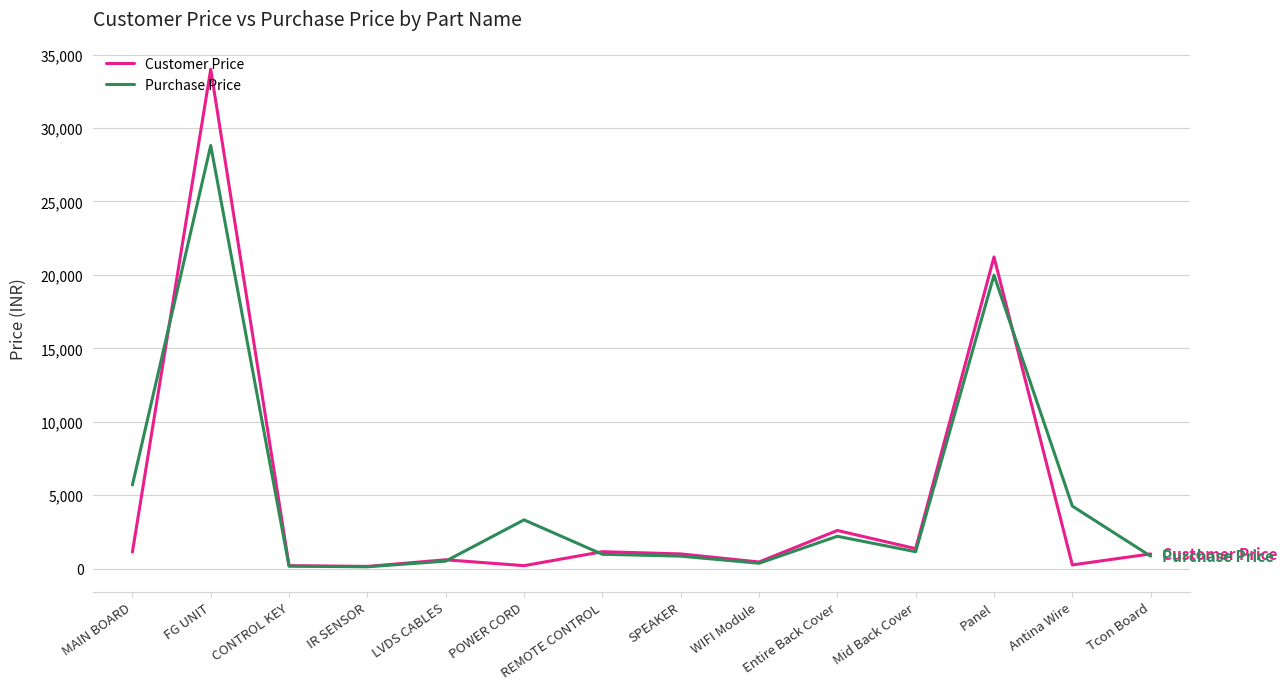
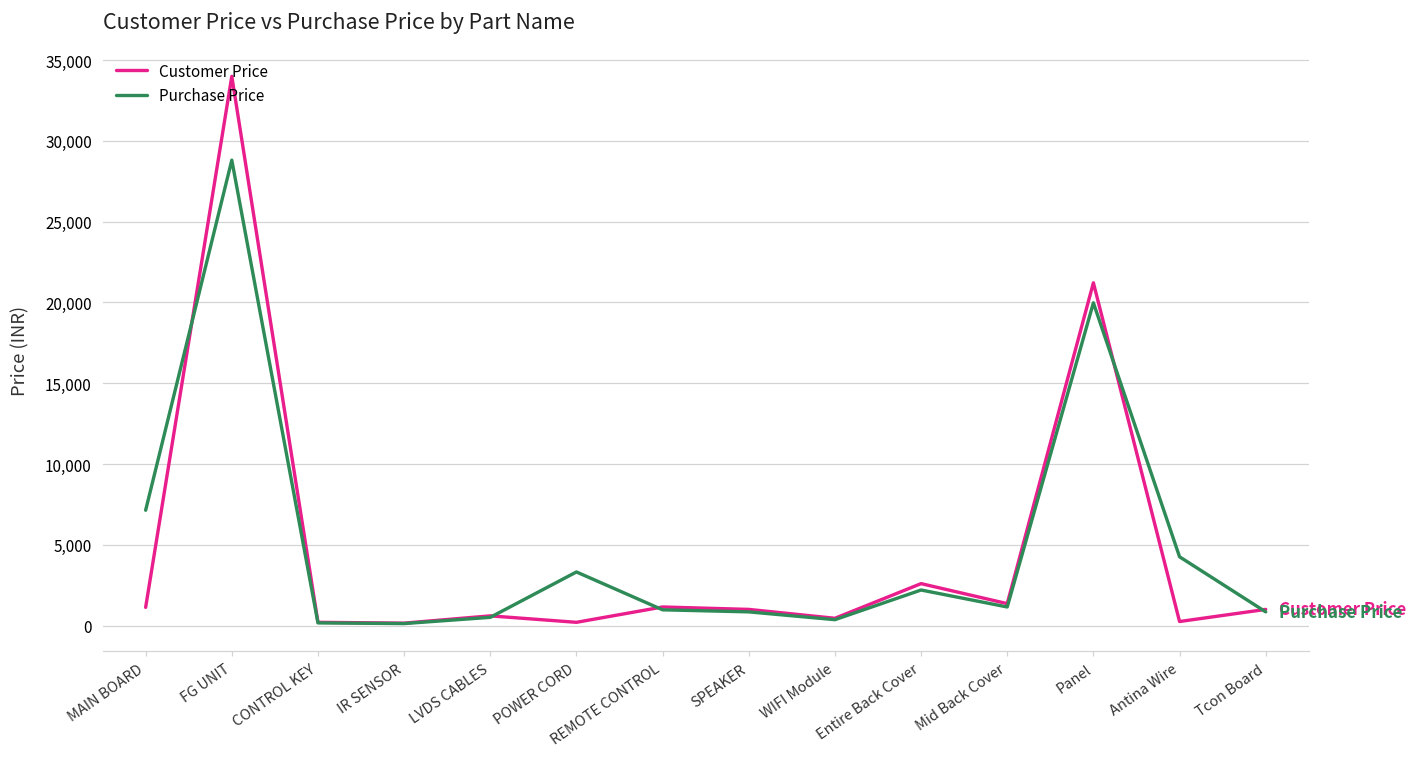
  {
    "Customer Price": {
      "MAIN BOARD": "1,100",
      "FG UNIT": "34,000",
      "POWER CORD": "200",
      "REMOTE CONTROL": "1,200",
      "Entire Back Cover": "2,600",
      "Mid Back Cover": "1,400",
      "Panel": "21,200",
      "Antina Wire": "300"
    },
    "Purchase Price": {
-     "MAIN BOARD": "5,700",
+     "MAIN BOARD": "7,100",
      "FG UNIT": "28,800",
      "POWER CORD": "3,300",
      "REMOTE CONTROL": "1,000",
      "Entire Back Cover": "2,200",
      "Mid Back Cover": "1,200",
      "Panel": "20,000",
      "Antina Wire": "4,300"
    }
  }
